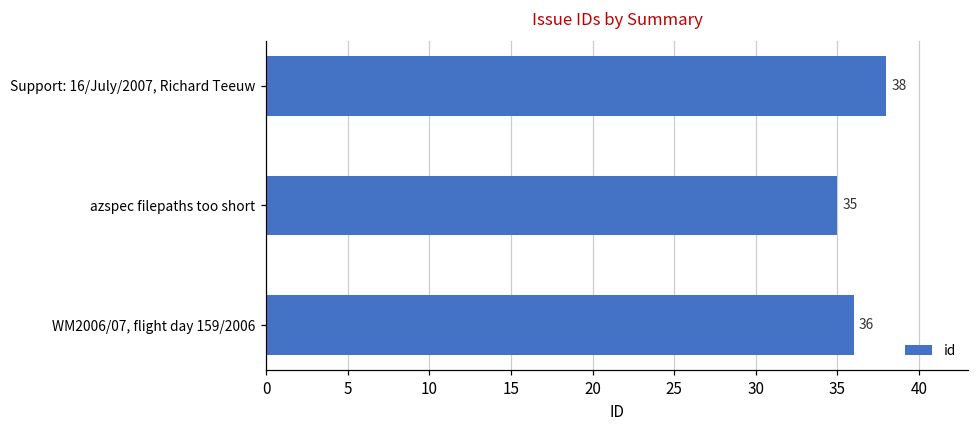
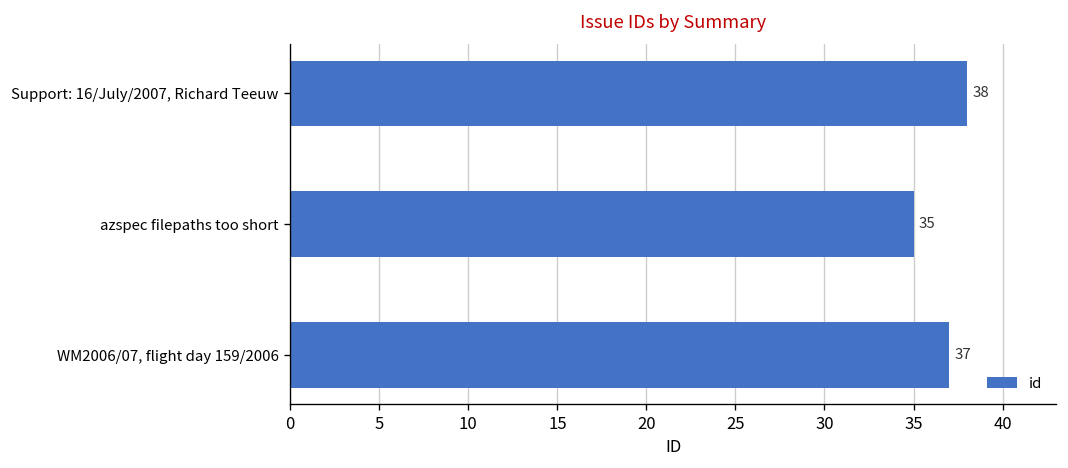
  {
    "Support: 16/July/2007, Richard Teeuw": 38,
    "azspec filepaths too short": 35,
-   "WM2006/07, flight day 159/2006": 36
+   "WM2006/07, flight day 159/2006": 37
  }
